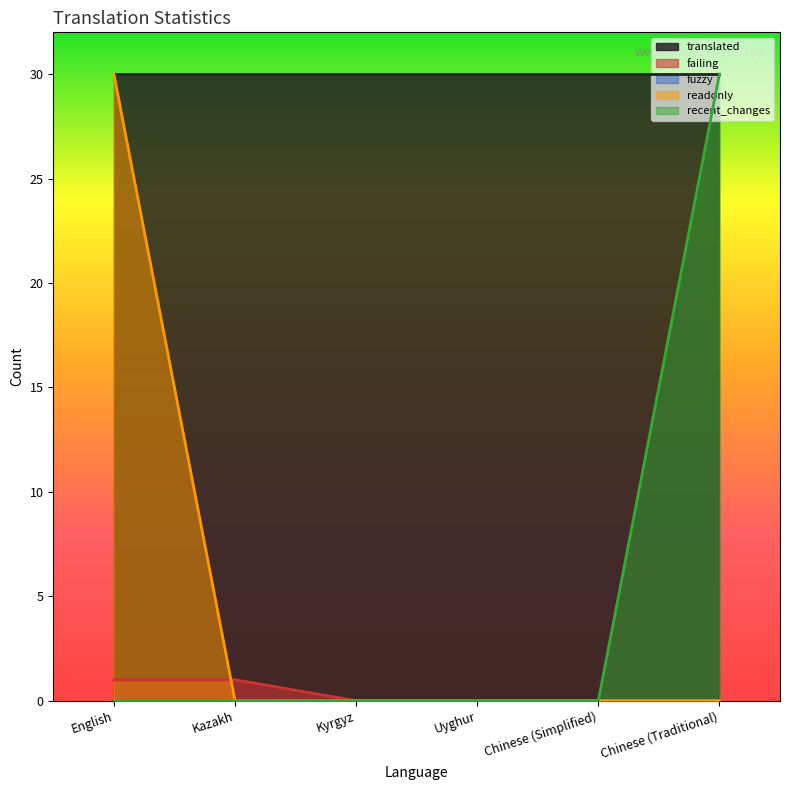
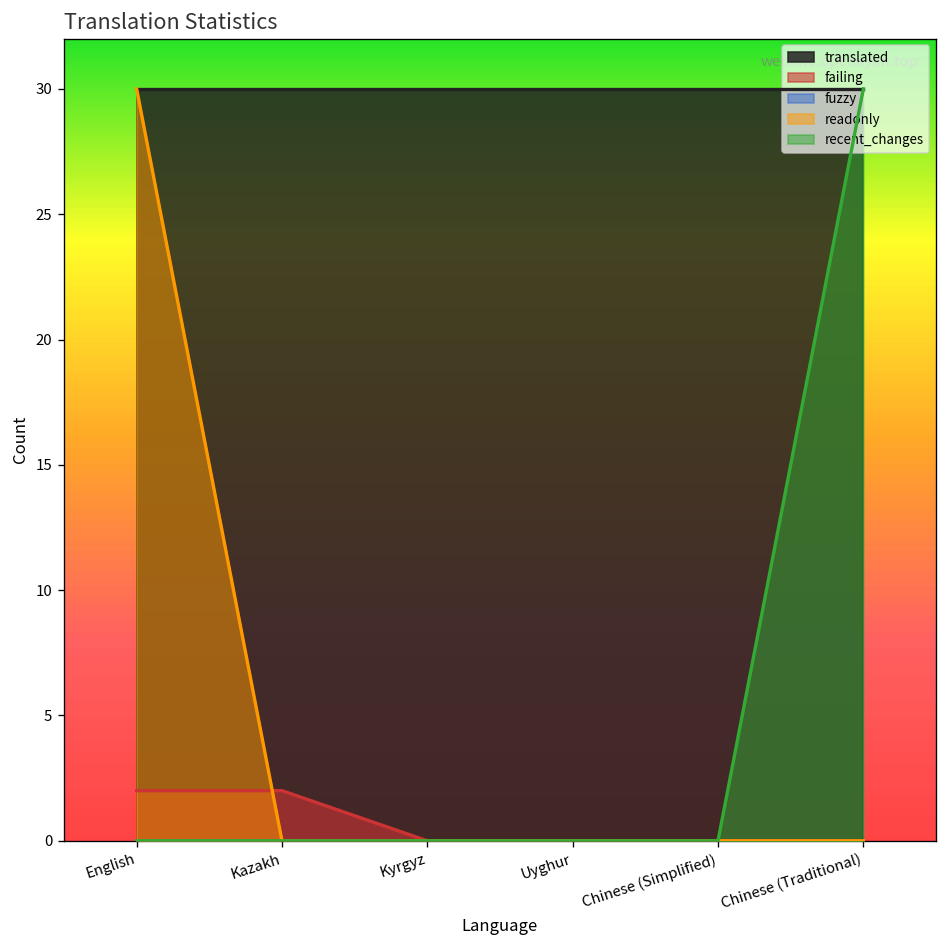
  {
    "translated": {
      "Kazakh": 30,
      "Kyrgyz": 30,
      "Uyghur": 30,
      "Chinese (Simplified)": 30
    },
    "failing": {
-     "English": 1,
-     "Kazakh": 1
+     "English": 2,
+     "Kazakh": 2
    }
  }
